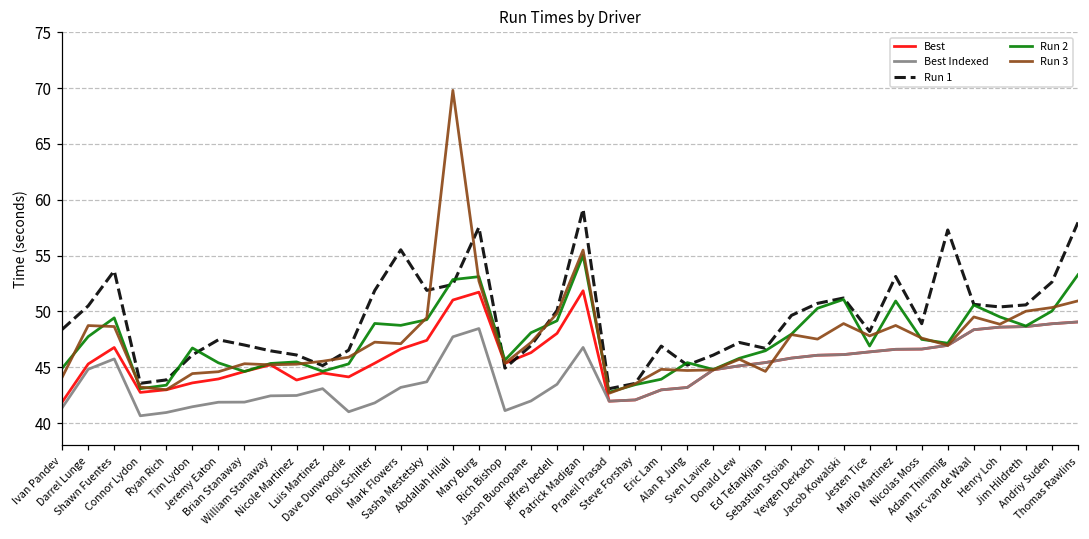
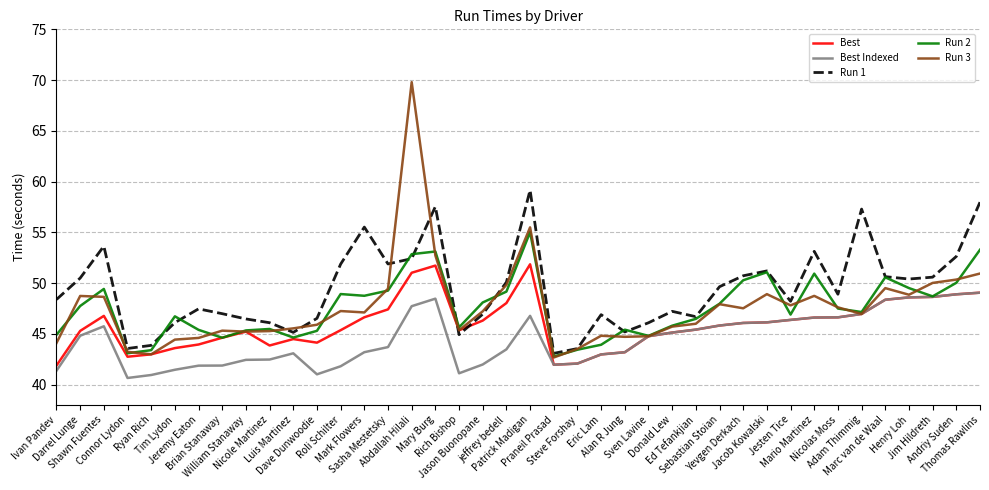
  {
    "Best": {
      "Ivan Pandev": 41.9,
      "Darrel Lunge": 45.3,
      "Shawn Fuentes": 46.8,
      "Connor Lydon": 42.7,
      "Tim Lydon": 43.6,
      "Jeremy Eaton": 43.9,
      "Nicole Martinez": 43.9,
      "Dave Dunwoodie": 44.1,
      "Roli Schilter": 45.4,
      "Mark Flowers": 46.6,
      "Sasha Mestetsky": 47.4,
      "Abdallah Hilali": 51.0,
      "Mary Burg": 51.7,
      "Jason Buonopane": 46.3,
      "jeffrey bedell": 48.0,
      "Patrick Madigan": 51.8
    },
    "Best Indexed": {
      "Ivan Pandev": 41.4,
      "Darrel Lunge": 44.8,
      "Shawn Fuentes": 45.7,
      "Connor Lydon": 40.6,
      "Ryan Rich": 40.9,
      "Tim Lydon": 41.5,
      "Jeremy Eaton": 41.9,
      "Brian Stanaway": 41.9,
      "William Stanaway": 42.4,
      "Nicole Martinez": 42.5,
      "Luis Martinez": 43.1,
      "Dave Dunwoodie": 41.0,
      "Roli Schilter": 41.8,
      "Mark Flowers": 43.2,
      "Sasha Mestetsky": 43.7,
      "Abdallah Hilali": 47.7,
      "Mary Burg": 48.5,
      "Rich Bishop": 41.1,
      "Jason Buonopane": 42.0,
      "jeffrey bedell": 43.5,
      "Patrick Madigan": 46.8
    },
    "Run 1": {
      "Ivan Pandev": 48.4,
      "Darrel Lunge": 50.5,
      "Shawn Fuentes": 53.6,
      "Connor Lydon": 43.6,
      "Ryan Rich": 43.9,
      "Tim Lydon": 46.1,
      "Jeremy Eaton": 47.5,
      "Brian Stanaway": 47.0,
      "William Stanaway": 46.5,
      "Nicole Martinez": 46.1,
      "Luis Martinez": 45.1,
      "Dave Dunwoodie": 46.5,
      "Roli Schilter": 51.9,
      "Mark Flowers": 55.5,
      "Sasha Mestetsky": 51.9,
      "Abdallah Hilali": 52.4,
      "Mary Burg": 57.5,
      "Rich Bishop": 44.9,
      "Jason Buonopane": 46.9,
      "jeffrey bedell": 50.1,
      "Patrick Madigan": 59.2,
      "Praneil Prasad": 43.1,
      "Eric Lam": 46.9,
      "Sven Lavine": 46.1,
      "Donald Lew": 47.2,
      "Sebastian Stoian": 49.6,
      "Yevgen Derkach": 50.7,
      "Jesten Tice": 48.2,
      "Mario Martinez": 53.1,
      "Nicolas Moss": 48.9,
      "Adam Thimmig": 57.3,
      "Henry Loh": 50.4,
      "Jim Hildreth": 50.6,
      "Andriy Suden": 52.6,
      "Thomas Rawlins": 58.0
    },
    "Run 2": {
      "Ivan Pandev": 44.9,
      "Darrel Lunge": 47.7,
      "Shawn Fuentes": 49.4,
      "Ryan Rich": 43.4,
      "Tim Lydon": 46.7,
      "Jeremy Eaton": 45.4,
      "Dave Dunwoodie": 45.3,
      "Roli Schilter": 48.9,
      "Mark Flowers": 48.7,
      "Abdallah Hilali": 52.8,
      "Mary Burg": 53.1,
      "Rich Bishop": 45.6,
      "Jason Buonopane": 48.1,
      "jeffrey bedell": 49.2,
      "Patrick Madigan": 55.0,
      "Eric Lam": 43.9,
      "Yevgen Derkach": 50.3,
      "Jesten Tice": 46.9,
      "Mario Martinez": 50.9,
      "Henry Loh": 49.5,
      "Andriy Suden": 50.0,
      "Thomas Rawlins": 53.3
    },
    "Run 3": {
      "Ivan Pandev": 44.1,
      "Darrel Lunge": 48.7,
      "Shawn Fuentes": 48.6,
      "Tim Lydon": 44.4,
      "Jeremy Eaton": 44.6,
      "Brian Stanaway": 45.3,
      "Luis Martinez": 45.5,
      "Dave Dunwoodie": 45.9,
      "Roli Schilter": 47.2,
      "Mark Flowers": 47.1,
      "Abdallah Hilali": 69.8,
      "Mary Burg": 52.7,
      "Jason Buonopane": 47.2,
      "jeffrey bedell": 49.8,
      "Patrick Madigan": 55.5,
      "Eric Lam": 44.8,
      "Alan R Jung": 44.7,
-     "Ed Tefankjian": 44.6,
+     "Ed Tefankjian": 46.0,
      "Yevgen Derkach": 47.5,
      "Jacob Kowalski": 48.9,
      "Jesten Tice": 47.8,
      "Mario Martinez": 48.7,
      "Marc van de Waal": 49.5,
      "Henry Loh": 48.9,
      "Jim Hildreth": 50.0,
      "Andriy Suden": 50.3,
      "Thomas Rawlins": 50.9
    }
  }
